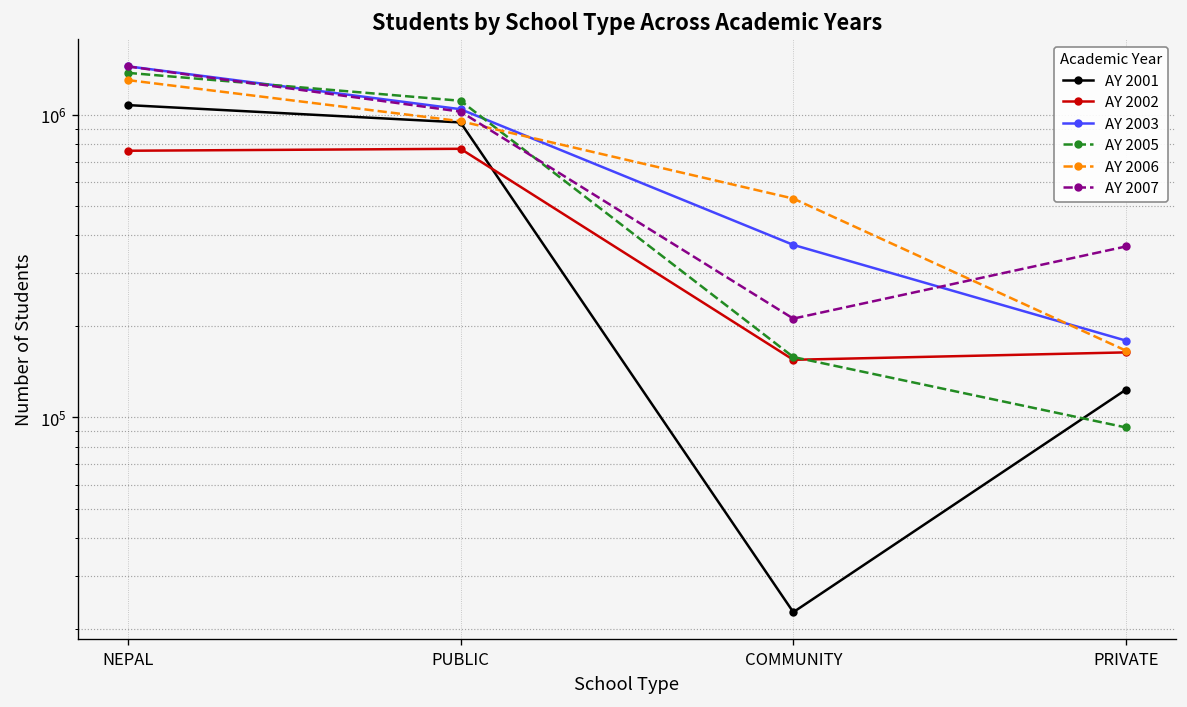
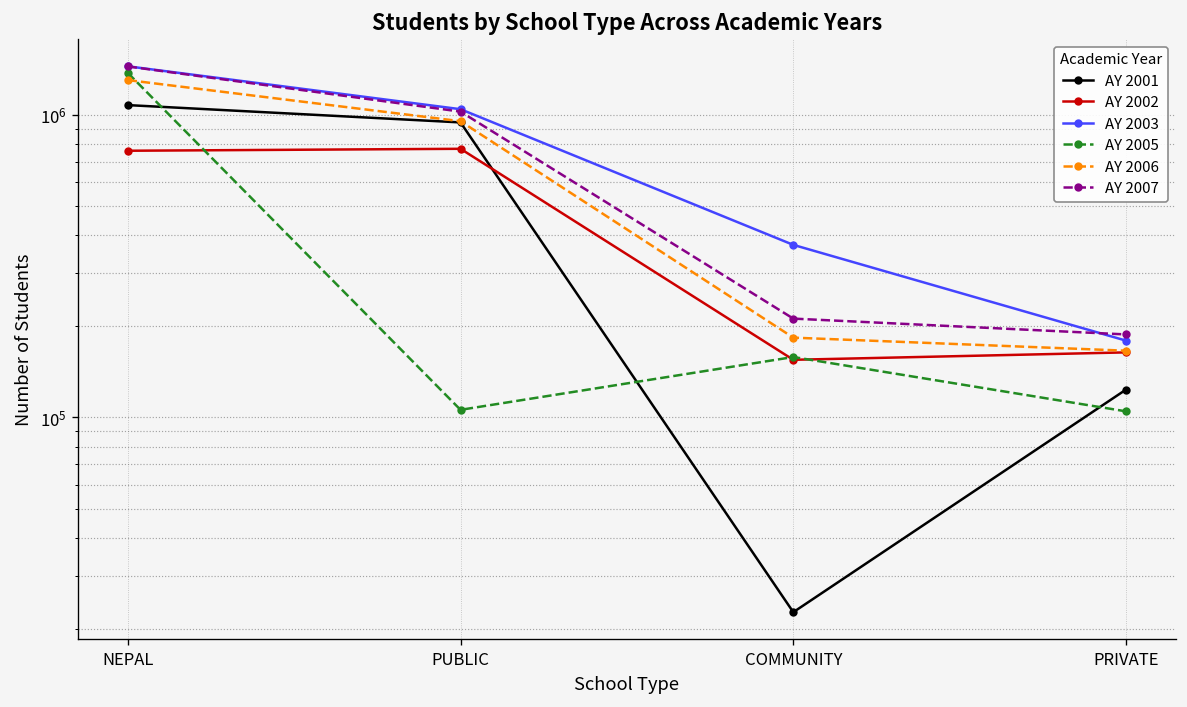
  {
    "AY 2001": {
      "NEPAL": 1080000,
      "COMMUNITY": 23000,
      "PRIVATE": 120000
    },
    "AY 2002": {
      "NEPAL": 760000,
      "PUBLIC": 770000
    },
    "AY 2003": {
      "COMMUNITY": 370000,
      "PRIVATE": 180000
    },
    "AY 2005": {
      "NEPAL": 1400000,
-     "PUBLIC": 1100000,
-     "PRIVATE": 93000
+     "PUBLIC": 106000,
+     "PRIVATE": 105000
    },
    "AY 2006": {
      "NEPAL": 1300000,
-     "COMMUNITY": 530000
+     "COMMUNITY": 180000
    },
    "AY 2007": {
      "COMMUNITY": 210000,
-     "PRIVATE": 370000
+     "PRIVATE": 190000
    }
  }
